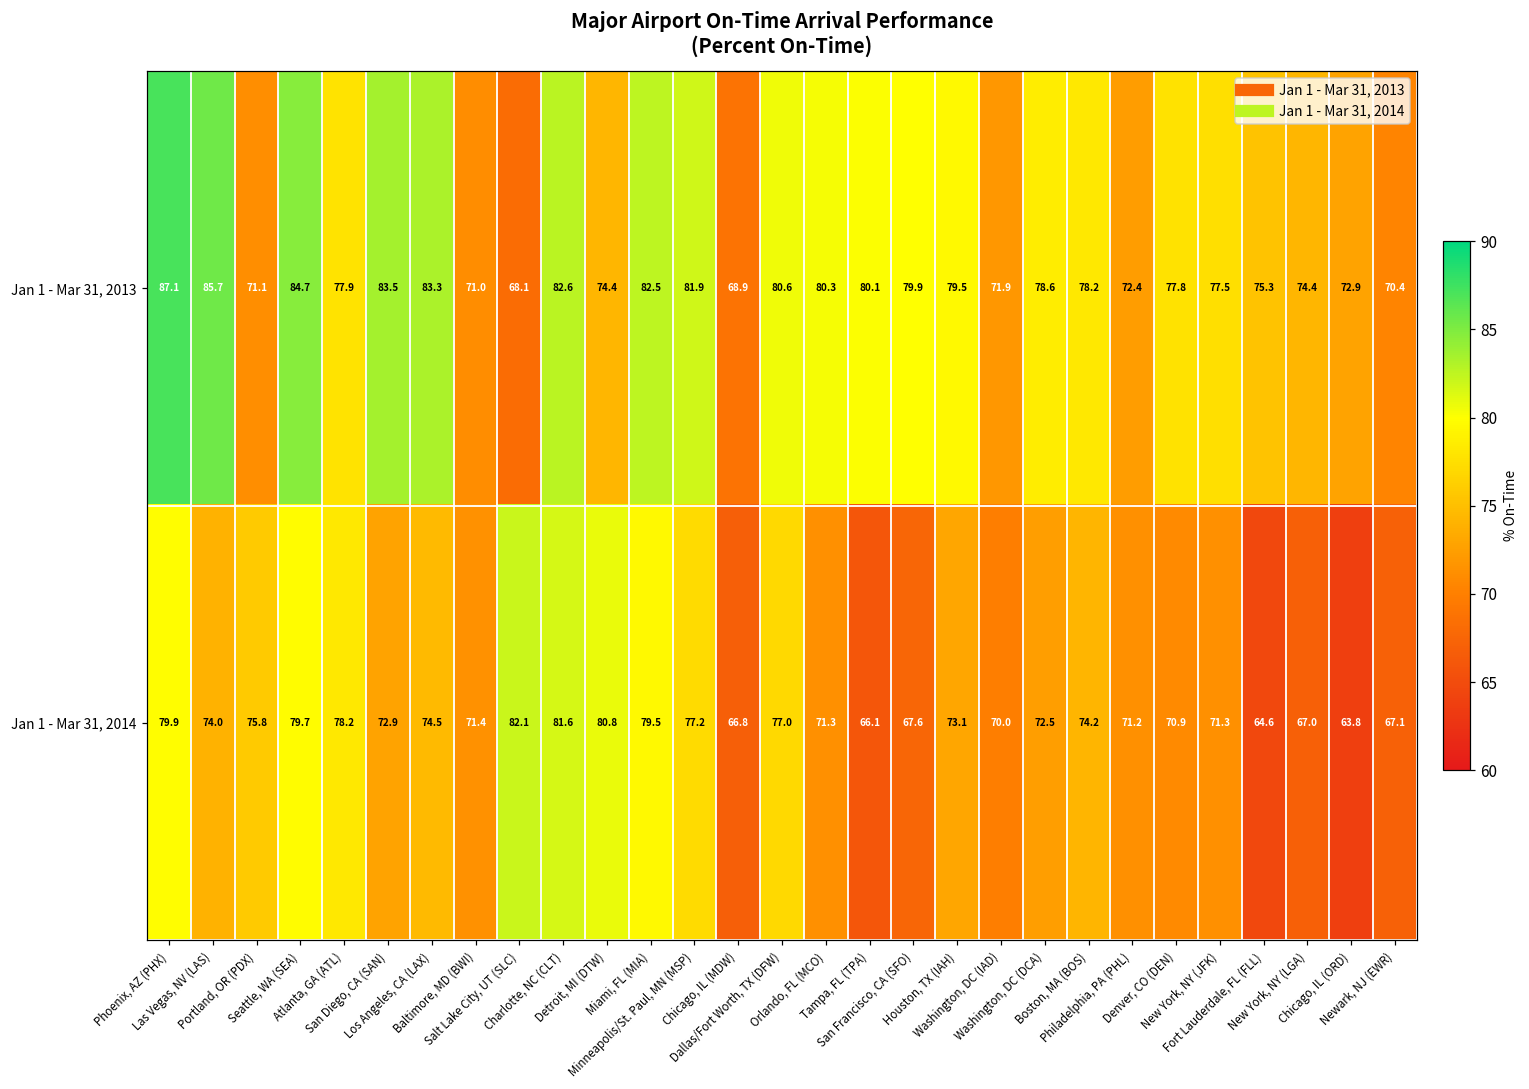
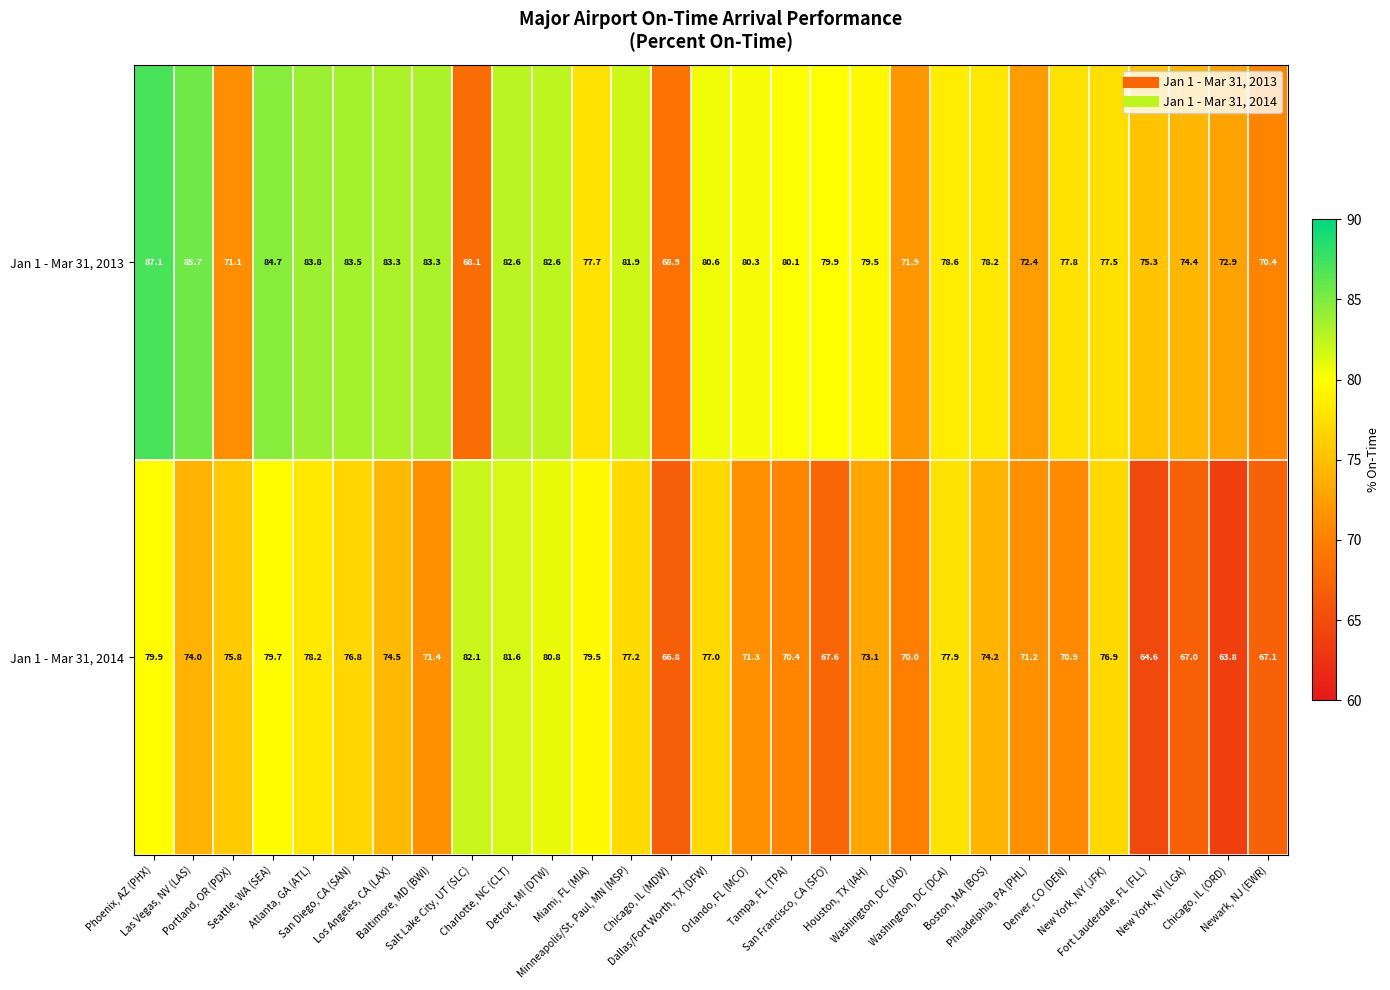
  {
    "Jan 1 - Mar 31, 2013": {
      "Phoenix, AZ (PHX)": 87.1,
      "Las Vegas, NV (LAS)": 85.7,
      "Portland, OR (PDX)": 71.1,
      "Seattle, WA (SEA)": 84.7,
-     "Atlanta, GA (ATL)": 77.9,
+     "Atlanta, GA (ATL)": 83.8,
      "San Diego, CA (SAN)": 83.5,
      "Los Angeles, CA (LAX)": 83.3,
-     "Baltimore, MD (BWI)": 71.0,
+     "Baltimore, MD (BWI)": 83.3,
      "Salt Lake City, UT (SLC)": 68.1,
      "Charlotte, NC (CLT)": 82.6,
-     "Detroit, MI (DTW)": 74.4,
-     "Miami, FL (MIA)": 82.5,
+     "Detroit, MI (DTW)": 82.6,
+     "Miami, FL (MIA)": 77.7,
      "Minneapolis/St. Paul, MN (MSP)": 81.9,
      "Chicago, IL (MDW)": 68.9,
      "Dallas/Fort Worth, TX (DFW)": 80.6,
      "Orlando, FL (MCO)": 80.3,
      "Tampa, FL (TPA)": 80.1,
      "San Francisco, CA (SFO)": 79.9,
      "Houston, TX (IAH)": 79.5,
      "Washington, DC (IAD)": 71.9,
      "Washington, DC (DCA)": 78.6,
      "Boston, MA (BOS)": 78.2,
      "Philadelphia, PA (PHL)": 72.4,
      "Denver, CO (DEN)": 77.8,
      "New York, NY (JFK)": 77.5,
      "Fort Lauderdale, FL (FLL)": 75.3,
      "New York, NY (LGA)": 74.4,
      "Chicago, IL (ORD)": 72.9,
      "Newark, NJ (EWR)": 70.4
    },
    "Jan 1 - Mar 31, 2014": {
      "Phoenix, AZ (PHX)": 79.9,
      "Las Vegas, NV (LAS)": 74.0,
      "Portland, OR (PDX)": 75.8,
      "Seattle, WA (SEA)": 79.7,
      "Atlanta, GA (ATL)": 78.2,
-     "San Diego, CA (SAN)": 72.9,
+     "San Diego, CA (SAN)": 76.8,
      "Los Angeles, CA (LAX)": 74.5,
      "Baltimore, MD (BWI)": 71.4,
      "Salt Lake City, UT (SLC)": 82.1,
      "Charlotte, NC (CLT)": 81.6,
      "Detroit, MI (DTW)": 80.8,
      "Miami, FL (MIA)": 79.5,
      "Minneapolis/St. Paul, MN (MSP)": 77.2,
      "Chicago, IL (MDW)": 66.8,
      "Dallas/Fort Worth, TX (DFW)": 77.0,
      "Orlando, FL (MCO)": 71.3,
-     "Tampa, FL (TPA)": 66.1,
+     "Tampa, FL (TPA)": 70.4,
      "San Francisco, CA (SFO)": 67.6,
      "Houston, TX (IAH)": 73.1,
      "Washington, DC (IAD)": 70.0,
-     "Washington, DC (DCA)": 72.5,
+     "Washington, DC (DCA)": 77.9,
      "Boston, MA (BOS)": 74.2,
      "Philadelphia, PA (PHL)": 71.2,
      "Denver, CO (DEN)": 70.9,
-     "New York, NY (JFK)": 71.3,
+     "New York, NY (JFK)": 76.9,
      "Fort Lauderdale, FL (FLL)": 64.6,
      "New York, NY (LGA)": 67.0,
      "Chicago, IL (ORD)": 63.8,
      "Newark, NJ (EWR)": 67.1
    }
  }
